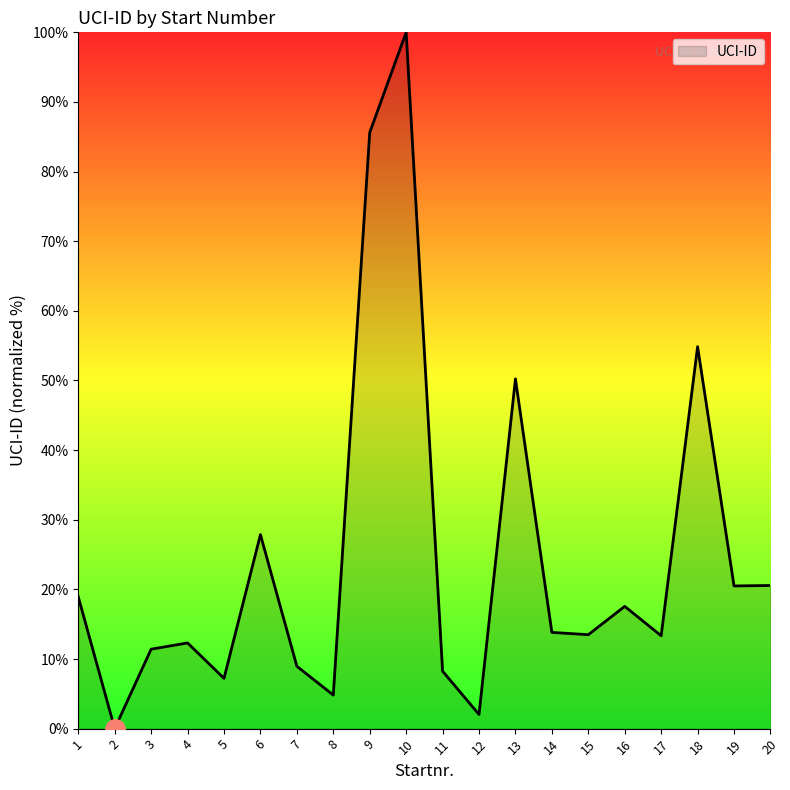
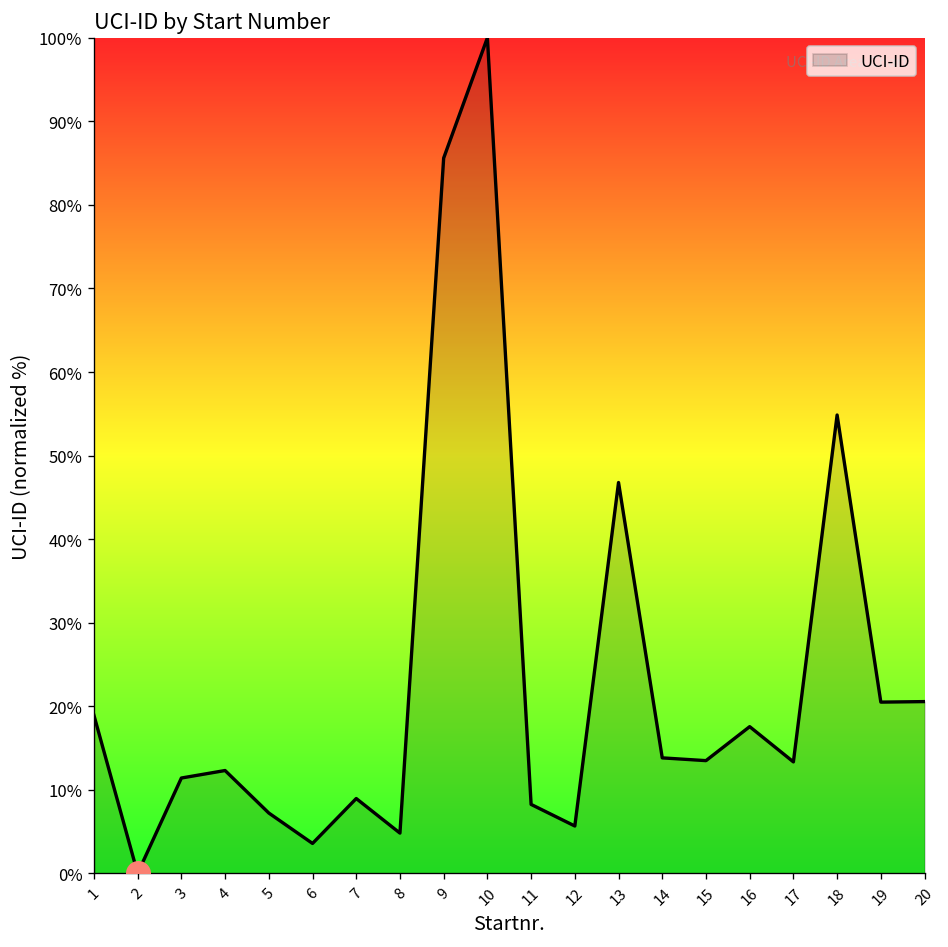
  {
    "UCI-ID": {
      "1": "19%",
      "3": "11%",
      "4": "12%",
      "5": "7%",
-     "6": "28%",
+     "6": "4%",
      "7": "9%",
      "8": "5%",
      "9": "86%",
      "10": "100%",
      "11": "8%",
-     "12": "2%",
-     "13": "50%",
+     "12": "6%",
+     "13": "47%",
      "14": "14%",
      "15": "13%",
      "16": "18%",
      "17": "13%",
      "18": "55%",
      "19": "20%",
      "20": "21%"
    }
  }
